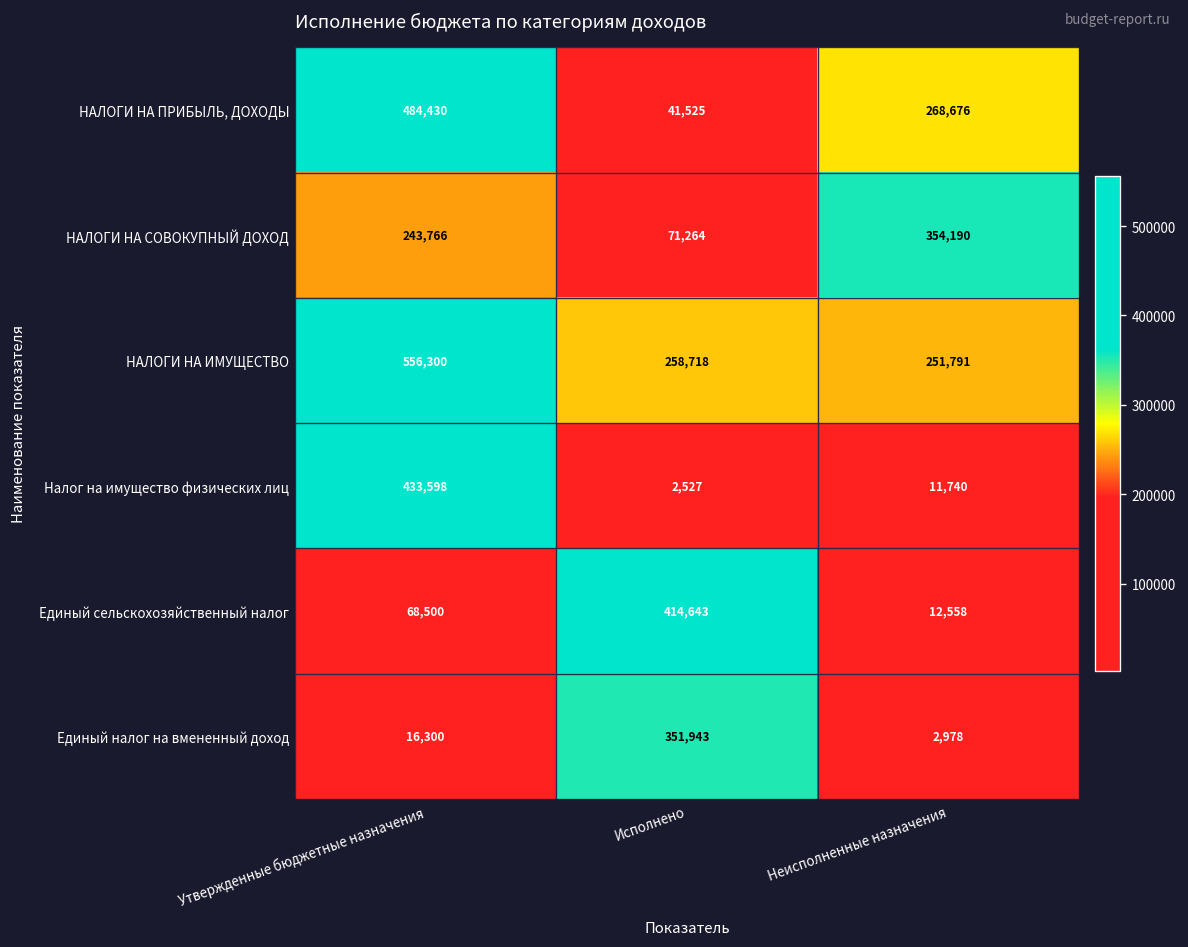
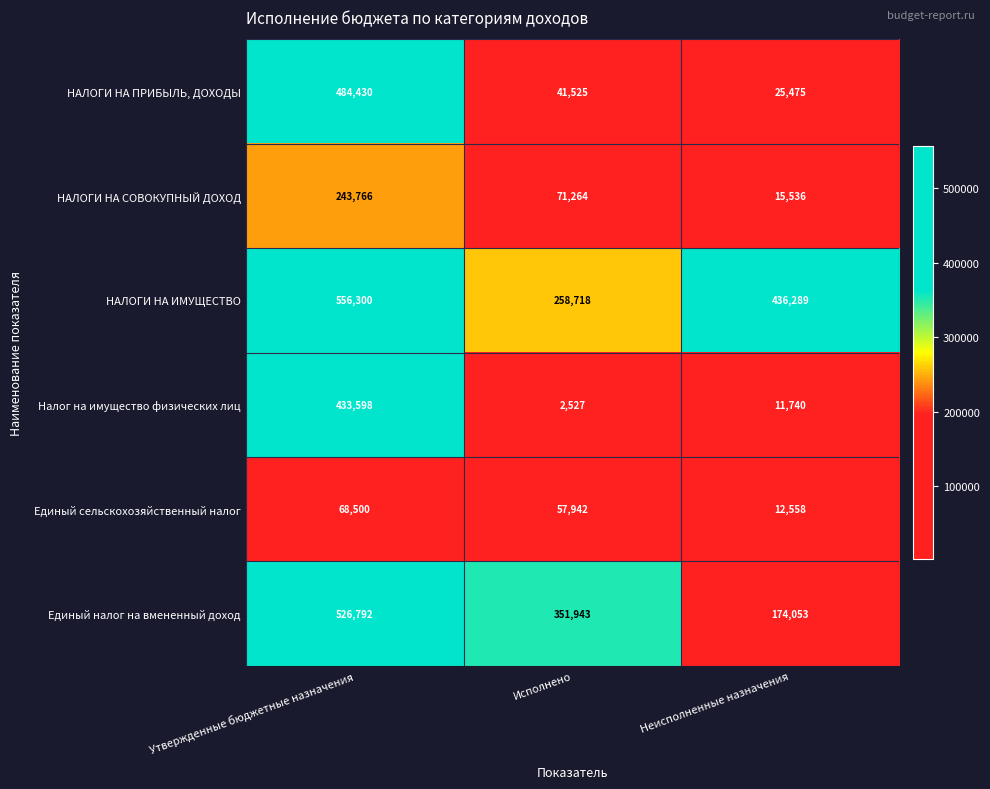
  {
    "НАЛОГИ НА ПРИБЫЛЬ, ДОХОДЫ": {
      "Утвержденные бюджетные назначения": "484,430",
      "Исполнено": "41,525",
-     "Неисполненные назначения": "268,676"
+     "Неисполненные назначения": "25,475"
    },
    "НАЛОГИ НА СОВОКУПНЫЙ ДОХОД": {
      "Утвержденные бюджетные назначения": "243,766",
      "Исполнено": "71,264",
-     "Неисполненные назначения": "354,190"
+     "Неисполненные назначения": "15,536"
    },
    "НАЛОГИ НА ИМУЩЕСТВО": {
      "Утвержденные бюджетные назначения": "556,300",
      "Исполнено": "258,718",
-     "Неисполненные назначения": "251,791"
+     "Неисполненные назначения": "436,289"
    },
    "Налог на имущество физических лиц": {
      "Утвержденные бюджетные назначения": "433,598",
      "Исполнено": "2,527",
      "Неисполненные назначения": "11,740"
    },
    "Единый сельскохозяйственный налог": {
      "Утвержденные бюджетные назначения": "68,500",
-     "Исполнено": "414,643",
+     "Исполнено": "57,942",
      "Неисполненные назначения": "12,558"
    },
    "Единый налог на вмененный доход": {
-     "Утвержденные бюджетные назначения": "16,300",
+     "Утвержденные бюджетные назначения": "526,792",
      "Исполнено": "351,943",
-     "Неисполненные назначения": "2,978"
+     "Неисполненные назначения": "174,053"
    }
  }
